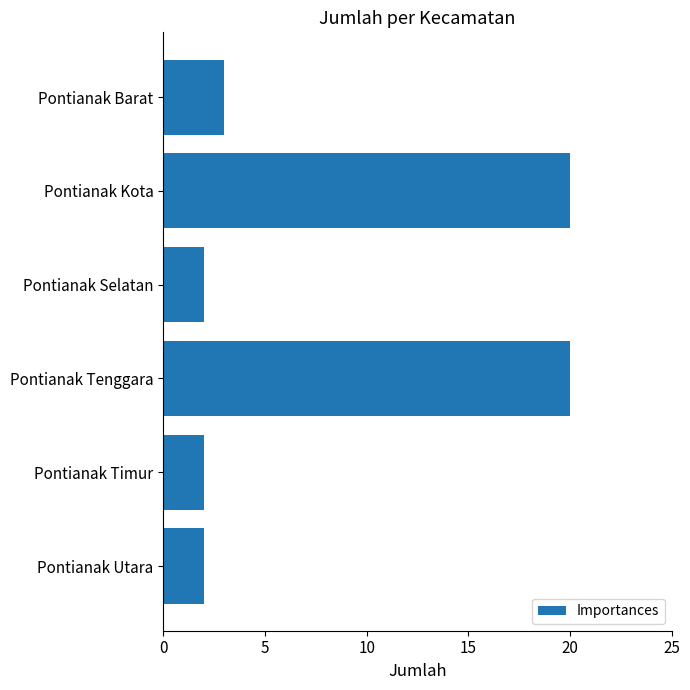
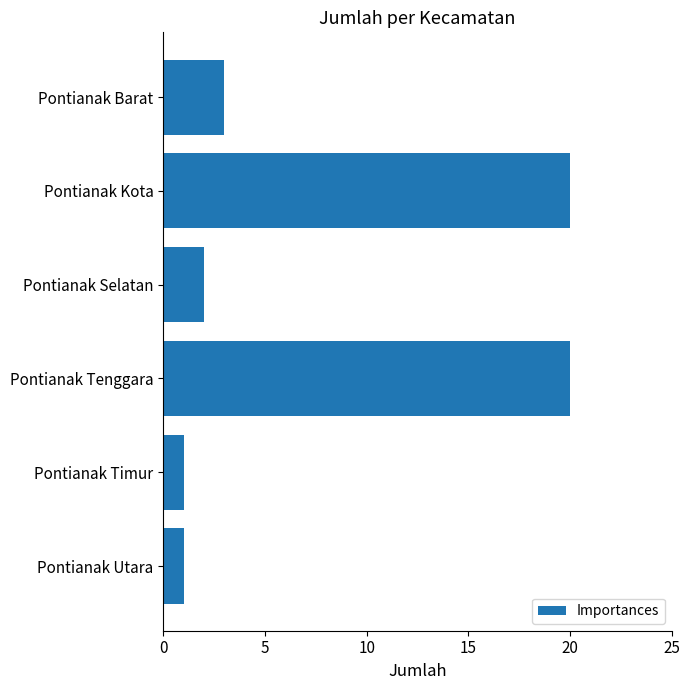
  {
    "Pontianak Barat": 3,
    "Pontianak Kota": 20,
    "Pontianak Selatan": 2,
    "Pontianak Tenggara": 20,
-   "Pontianak Timur": 2,
-   "Pontianak Utara": 2
+   "Pontianak Timur": 1,
+   "Pontianak Utara": 1
  }
